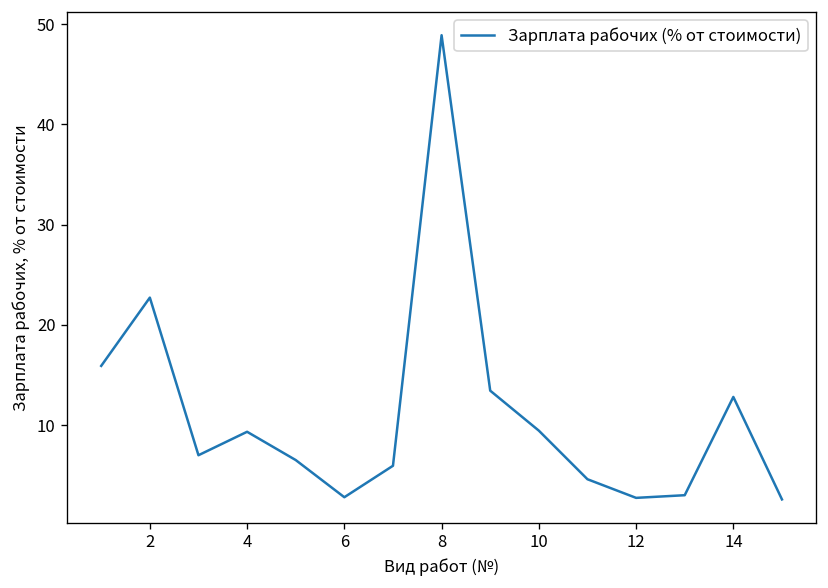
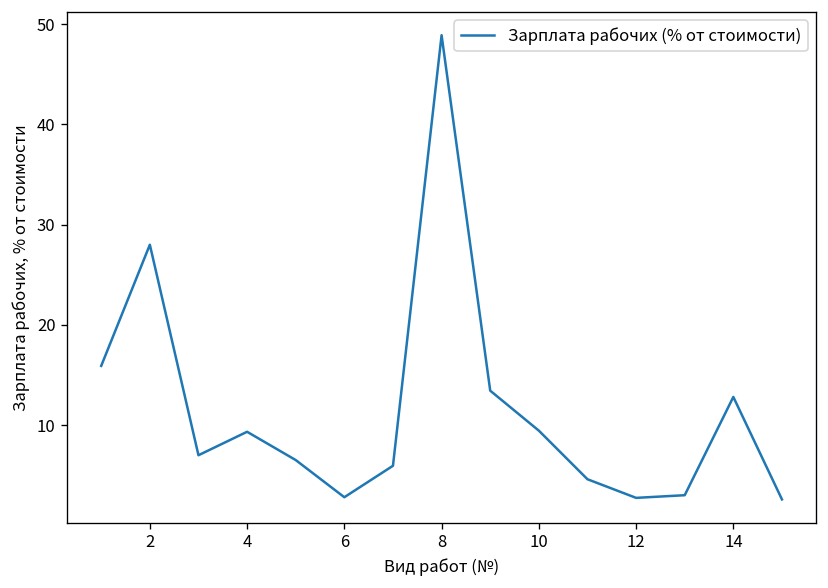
  {
-   "2": 23,
+   "2": 28,
    "4": 9,
    "6": 3,
    "8": 49,
    "10": 9,
    "12": 3,
    "14": 13
  }
